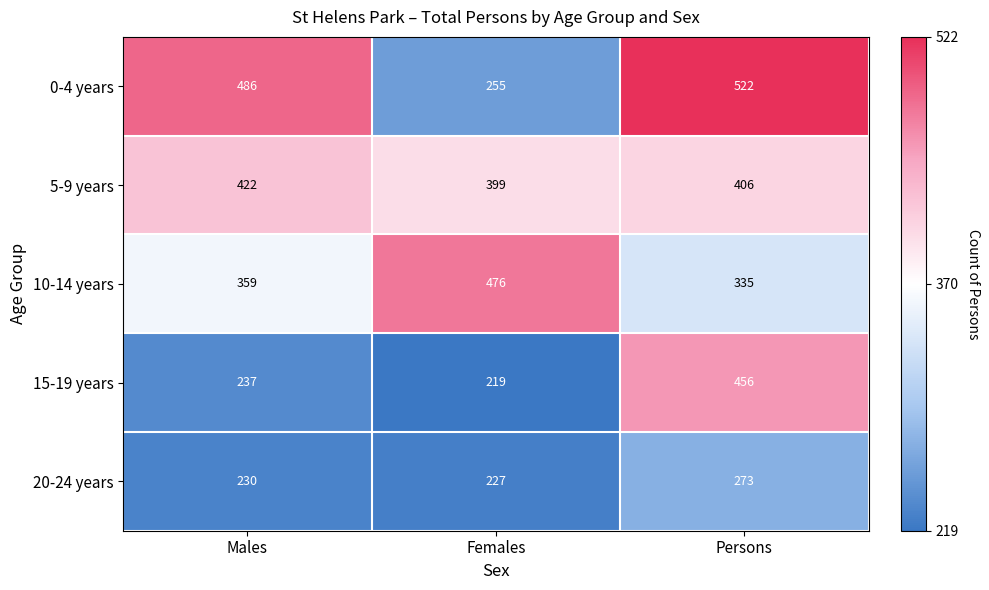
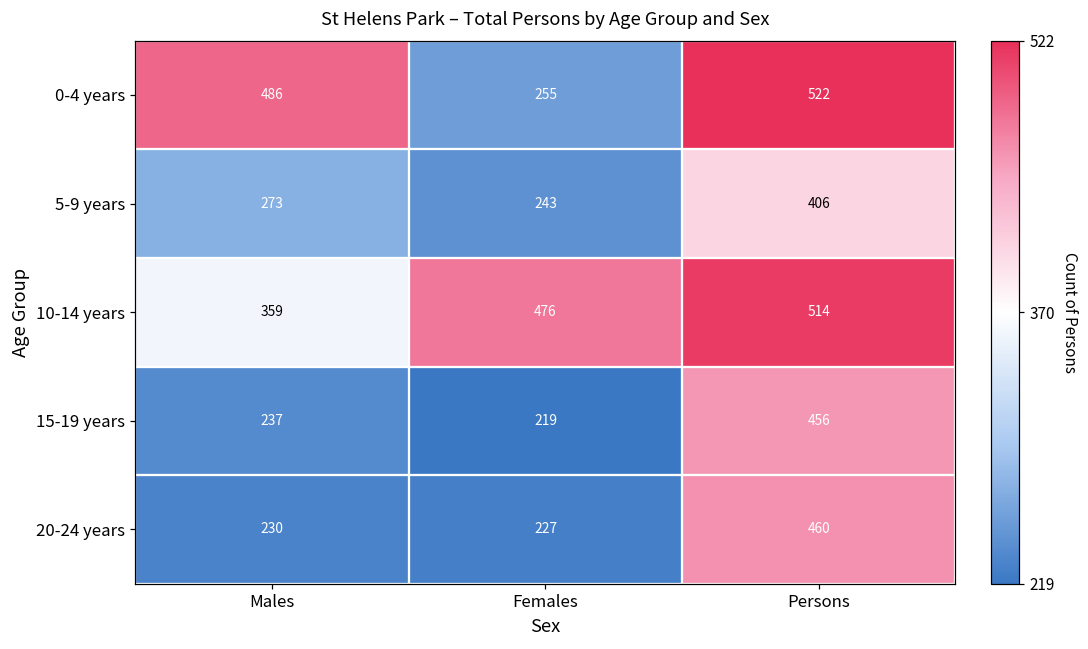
  {
    "0-4 years": {
      "Males": 486,
      "Females": 255,
      "Persons": 522
    },
    "5-9 years": {
-     "Males": 422,
-     "Females": 399,
+     "Males": 273,
+     "Females": 243,
      "Persons": 406
    },
    "10-14 years": {
      "Males": 359,
      "Females": 476,
-     "Persons": 335
+     "Persons": 514
    },
    "15-19 years": {
      "Males": 237,
      "Females": 219,
      "Persons": 456
    },
    "20-24 years": {
      "Males": 230,
      "Females": 227,
-     "Persons": 273
+     "Persons": 460
    }
  }
